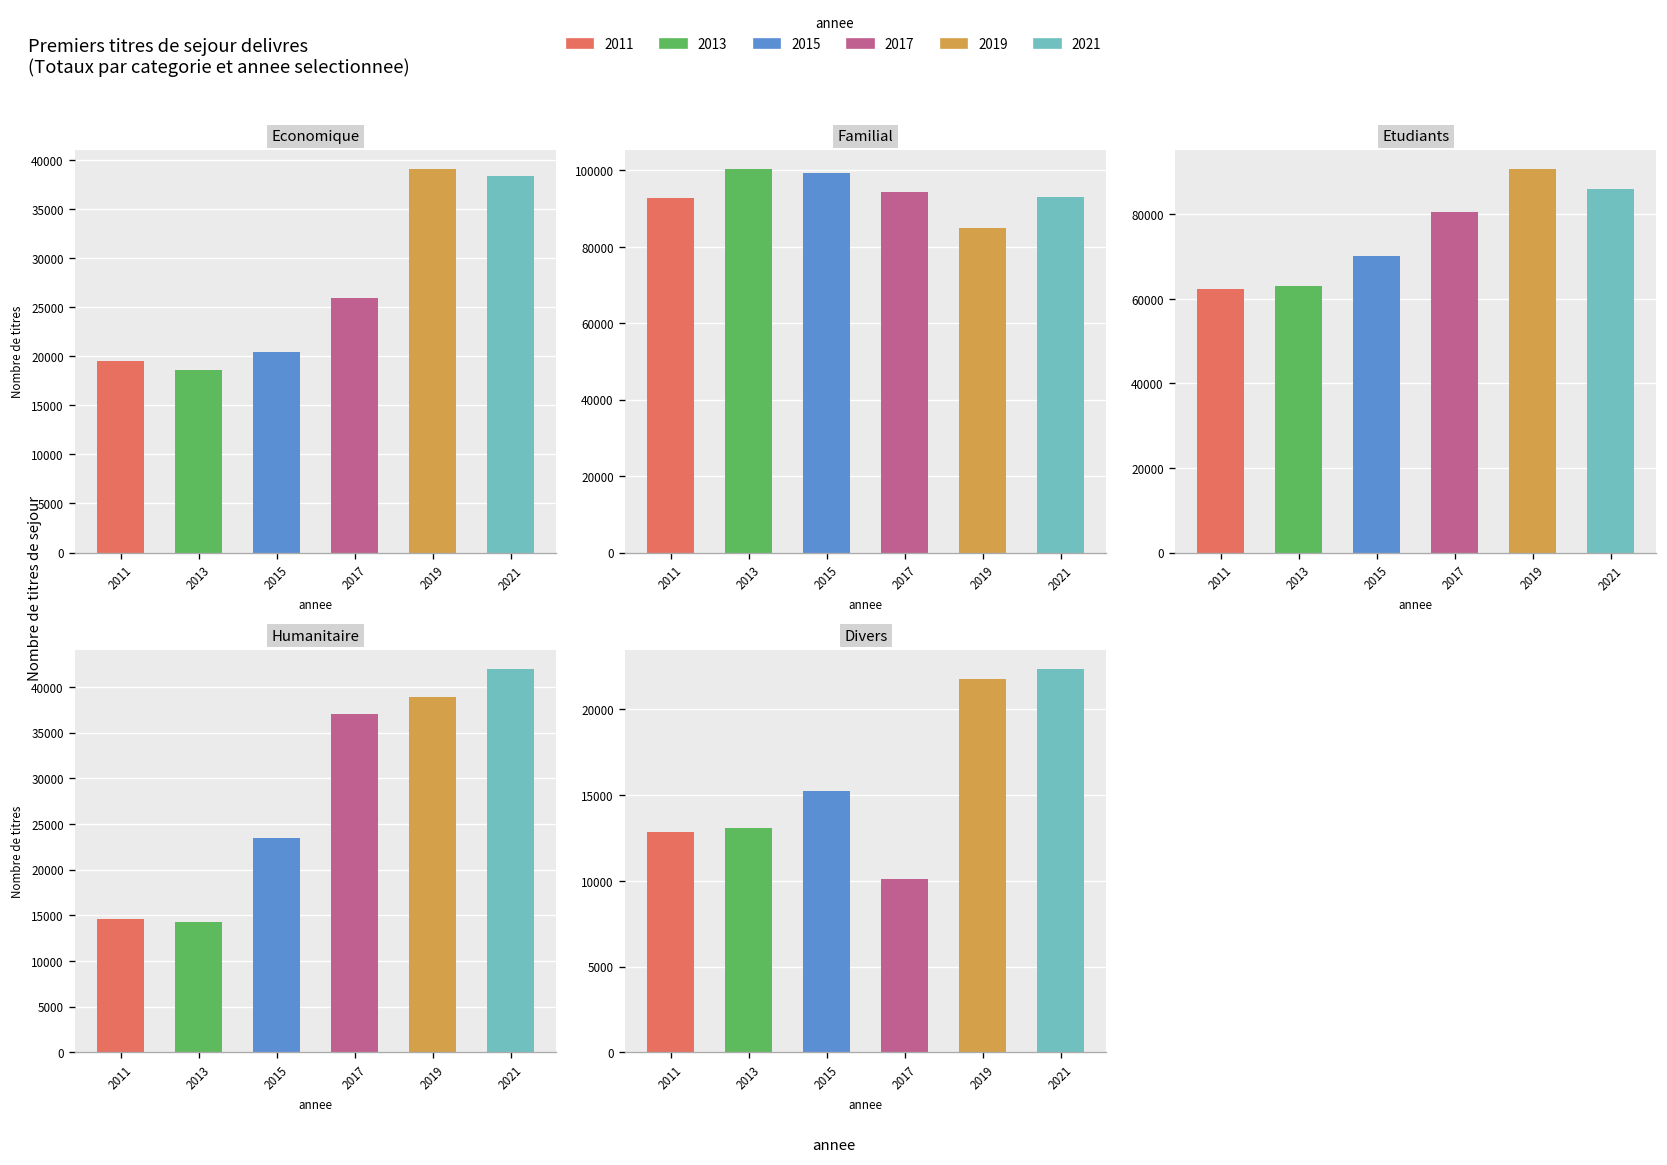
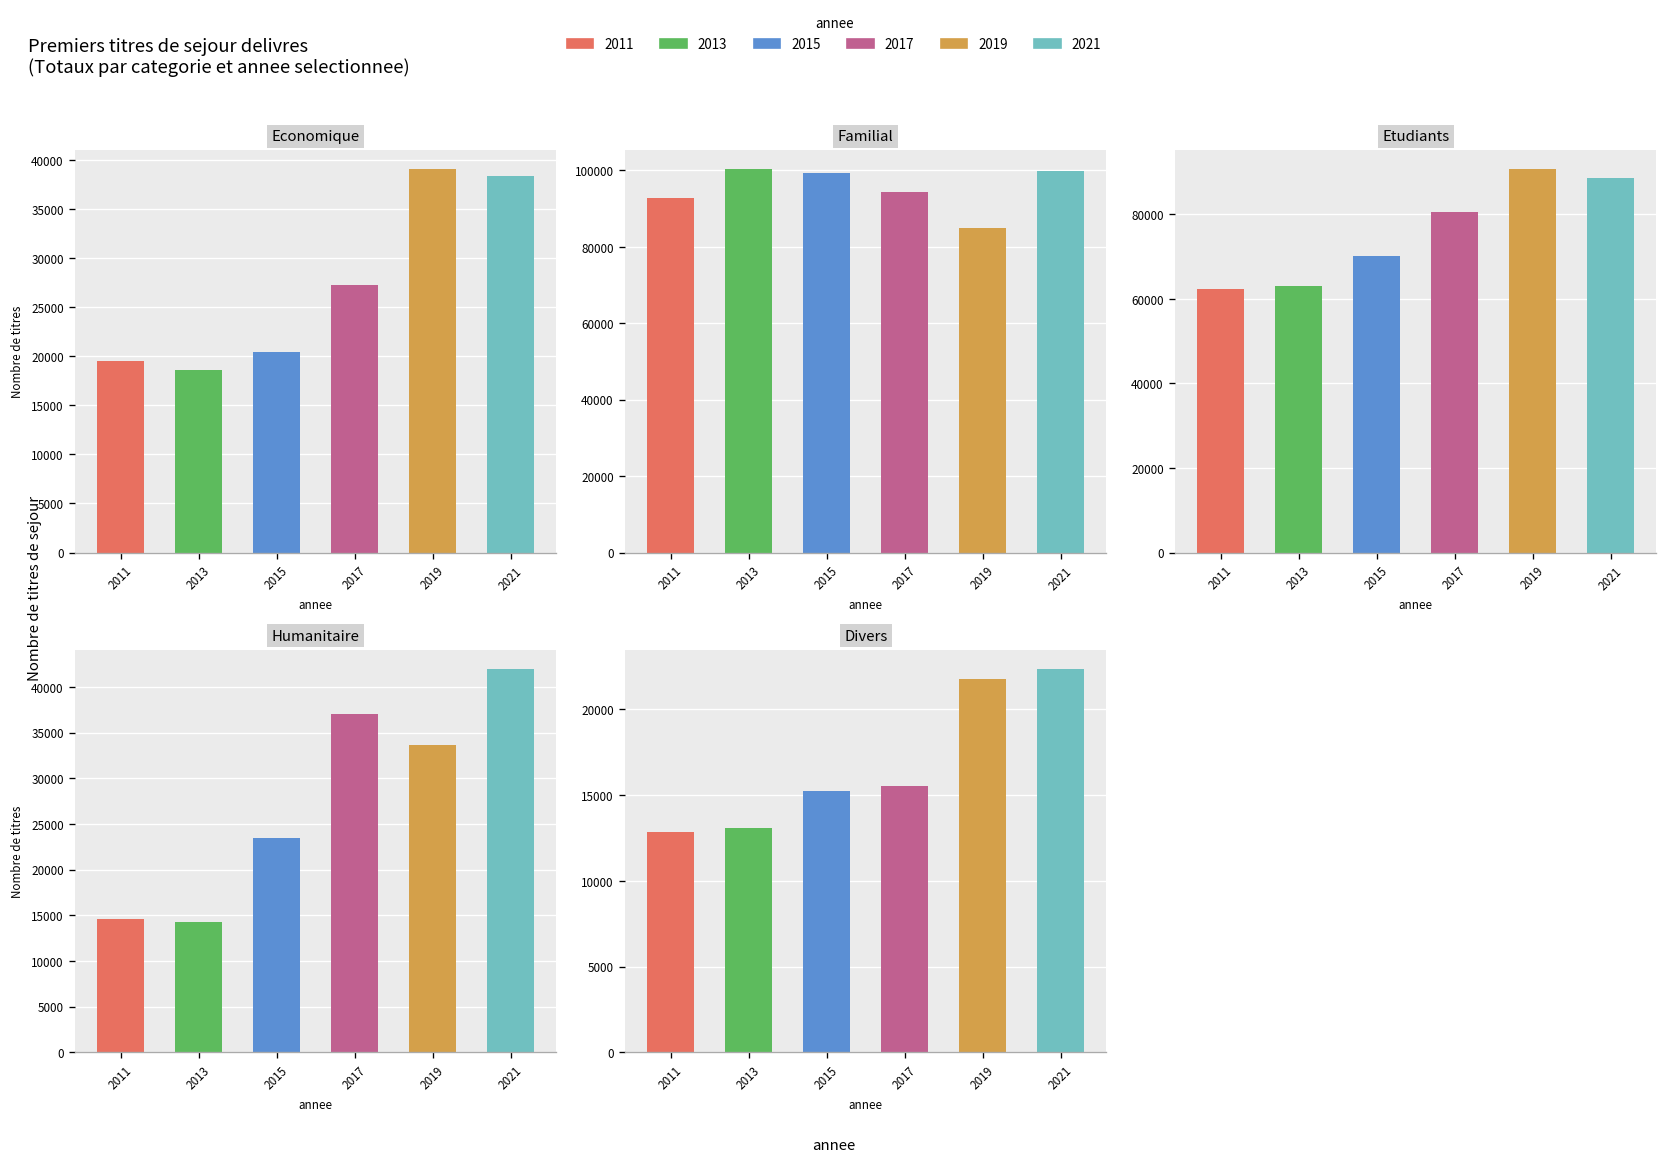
  {
    "Economique": {
      "2011": 20000,
      "2013": 19000,
      "2015": 20000,
-     "2017": 26000,
+     "2017": 27000,
      "2019": 39000,
      "2021": 38000
    },
    "Familial": {
      "2011": 93000,
      "2013": 100000,
      "2015": 99000,
      "2017": 94000,
      "2019": 85000,
-     "2021": 93000
+     "2021": 100000
    },
    "Etudiants": {
      "2011": 62000,
      "2013": 63000,
      "2015": 70000,
      "2017": 81000,
      "2019": 91000,
-     "2021": 86000
+     "2021": 89000
    },
    "Humanitaire": {
      "2011": 15000,
      "2013": 14000,
      "2015": 23000,
      "2017": 37000,
-     "2019": 39000,
+     "2019": 34000,
      "2021": 42000
    },
    "Divers": {
      "2011": 12900,
      "2013": 13100,
      "2015": 15200,
-     "2017": 10100,
+     "2017": 15500,
      "2019": 21700,
      "2021": 22300
    }
  }
